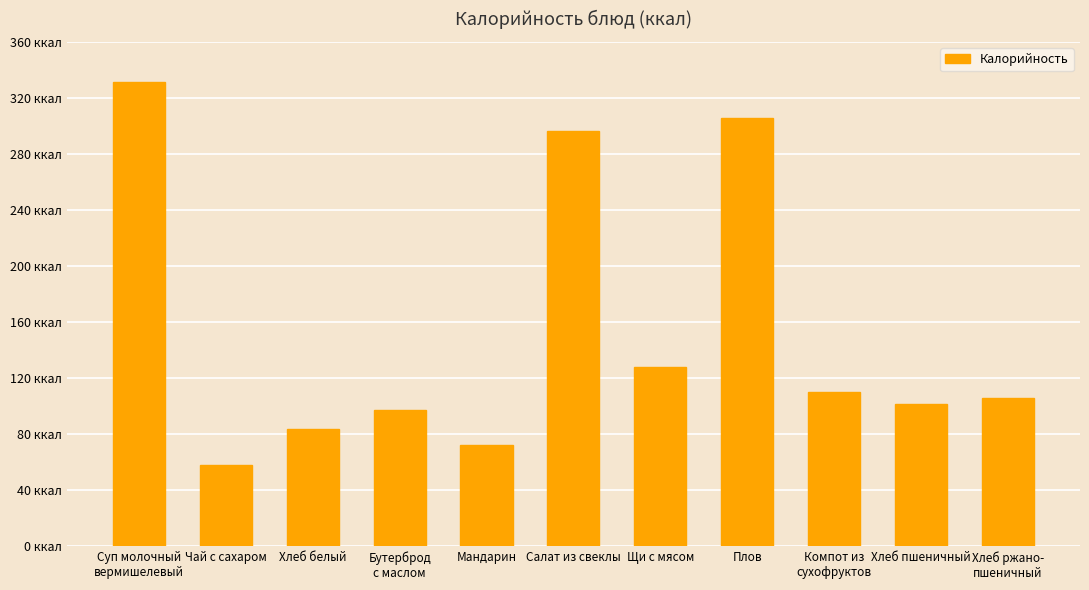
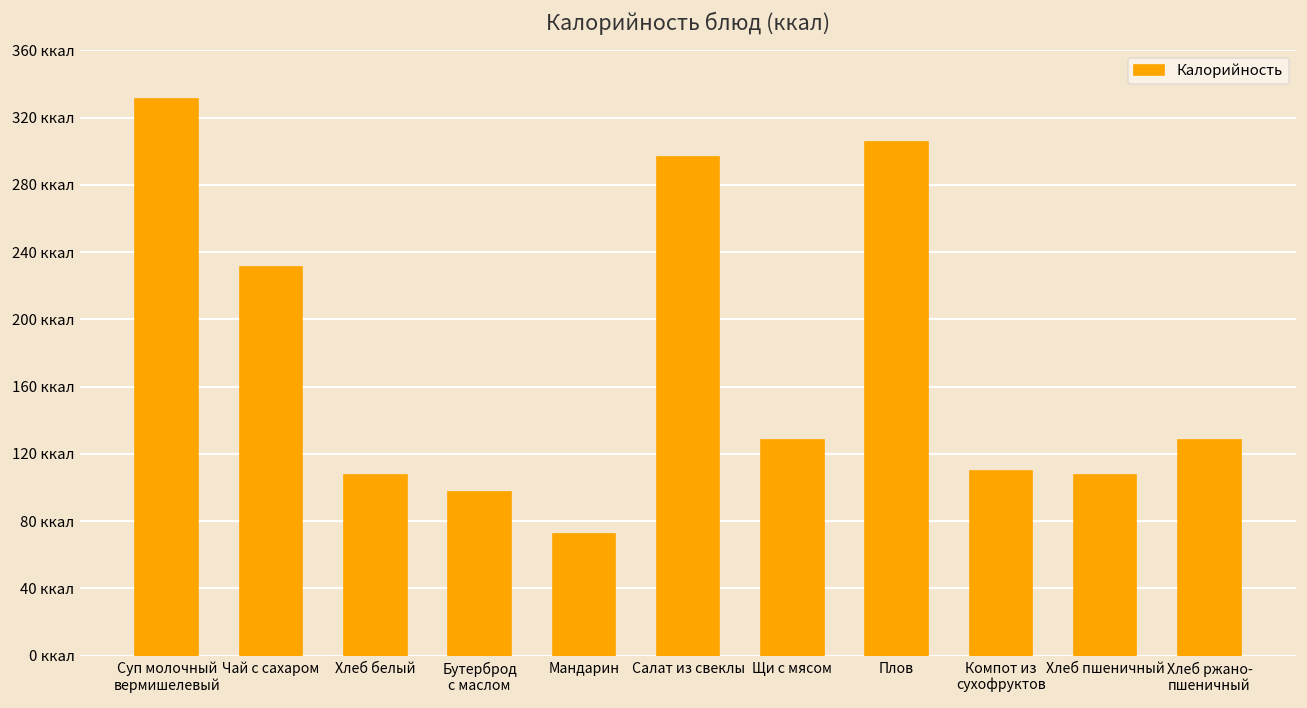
  {
    "Суп молочный вермишелевый": "331 ккал",
-   "Чай с сахаром": "58 ккал",
-   "Хлеб белый": "84 ккал",
+   "Чай с сахаром": "231 ккал",
+   "Хлеб белый": "107 ккал",
    "Бутерброд с маслом": "97 ккал",
    "Мандарин": "73 ккал",
    "Салат из свеклы": "297 ккал",
    "Щи с мясом": "128 ккал",
    "Плов": "306 ккал",
    "Компот из сухофруктов": "110 ккал",
-   "Хлеб пшеничный": "101 ккал",
-   "Хлеб ржано- пшеничный": "106 ккал"
+   "Хлеб пшеничный": "107 ккал",
+   "Хлеб ржано- пшеничный": "128 ккал"
  }
